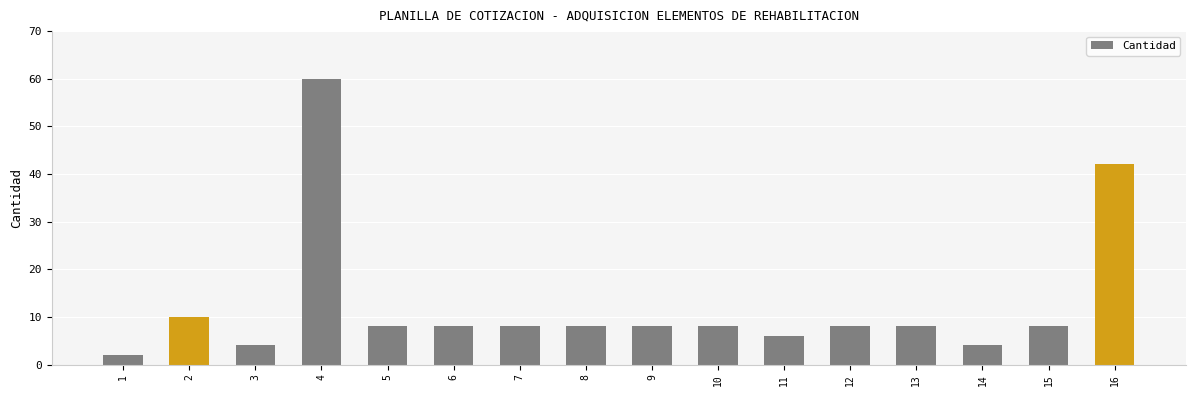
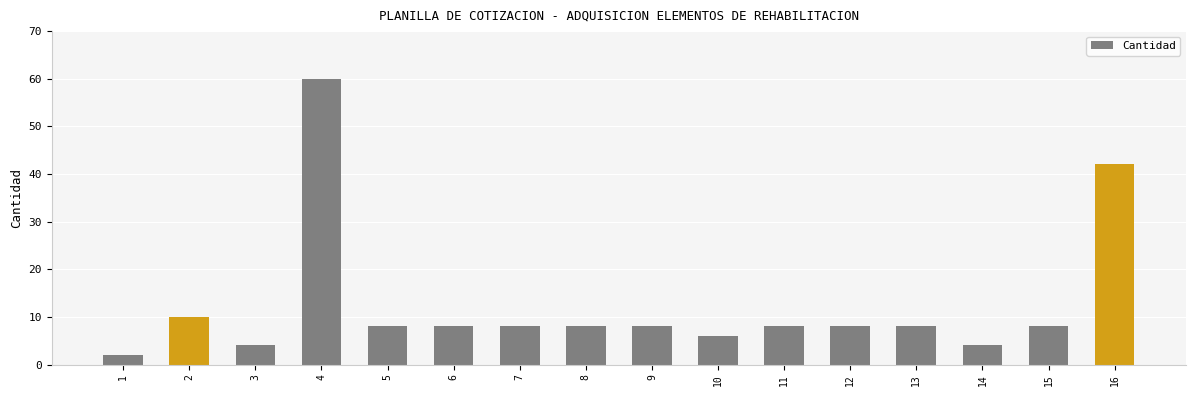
  {
    "1": 2,
    "2": 10,
    "3": 4,
    "4": 60,
    "5": 8,
    "6": 8,
    "7": 8,
    "8": 8,
    "9": 8,
-   "10": 8,
-   "11": 6,
+   "10": 6,
+   "11": 8,
    "12": 8,
    "13": 8,
    "14": 4,
    "15": 8,
    "16": 42
  }
